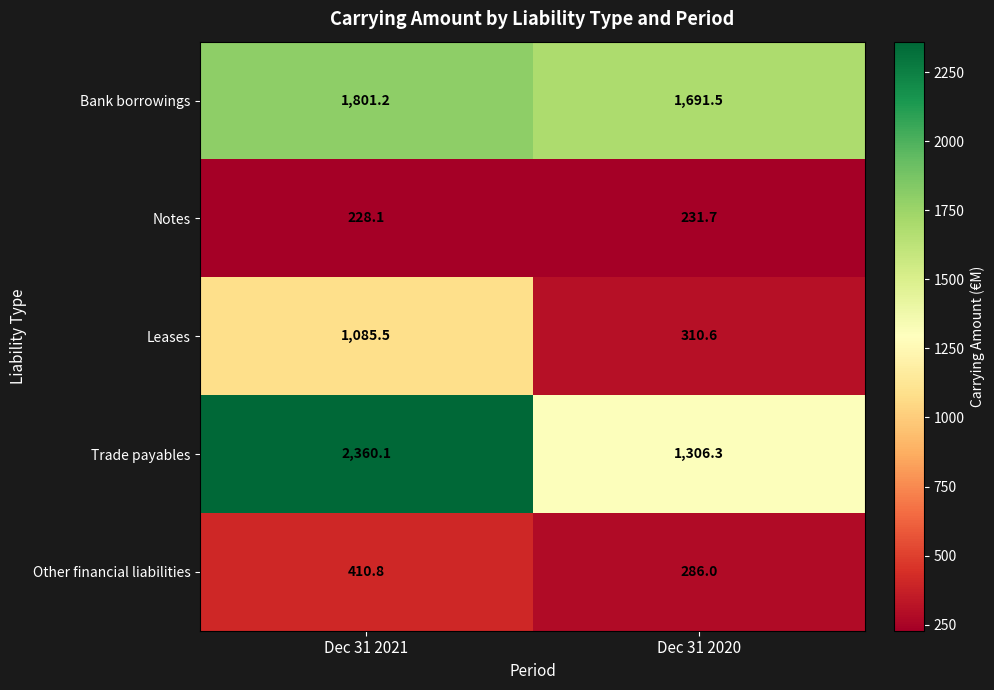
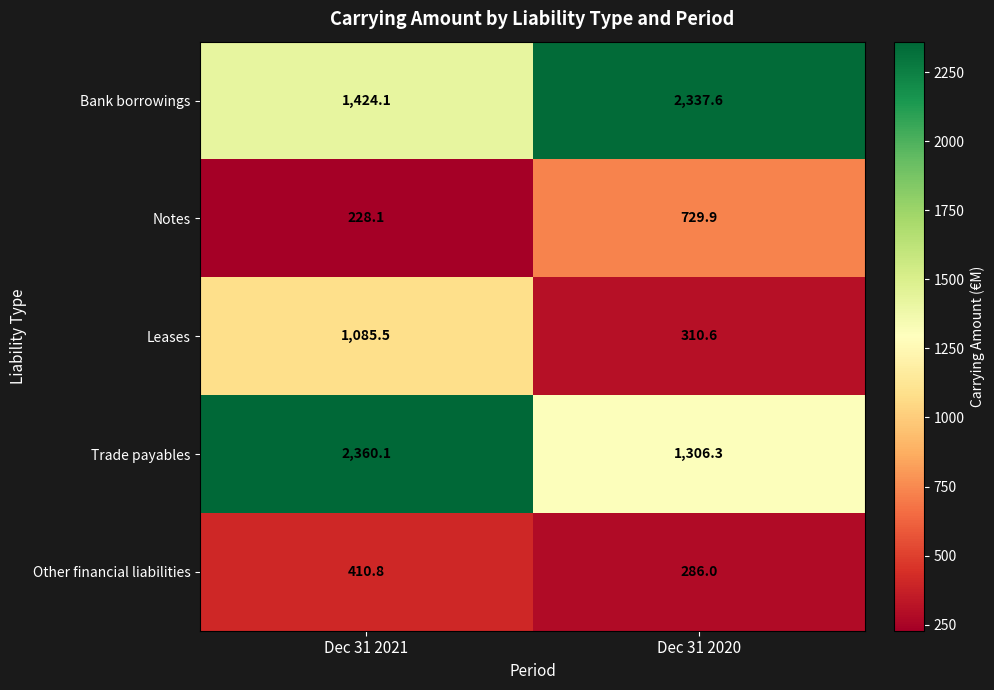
  {
    "Bank borrowings": {
-     "Dec 31 2021": "1,801.2",
-     "Dec 31 2020": "1,691.5"
+     "Dec 31 2021": "1,424.1",
+     "Dec 31 2020": "2,337.6"
    },
    "Notes": {
      "Dec 31 2021": "228.1",
-     "Dec 31 2020": "231.7"
+     "Dec 31 2020": "729.9"
    },
    "Leases": {
      "Dec 31 2021": "1,085.5",
      "Dec 31 2020": "310.6"
    },
    "Trade payables": {
      "Dec 31 2021": "2,360.1",
      "Dec 31 2020": "1,306.3"
    },
    "Other financial liabilities": {
      "Dec 31 2021": "410.8",
      "Dec 31 2020": "286.0"
    }
  }
